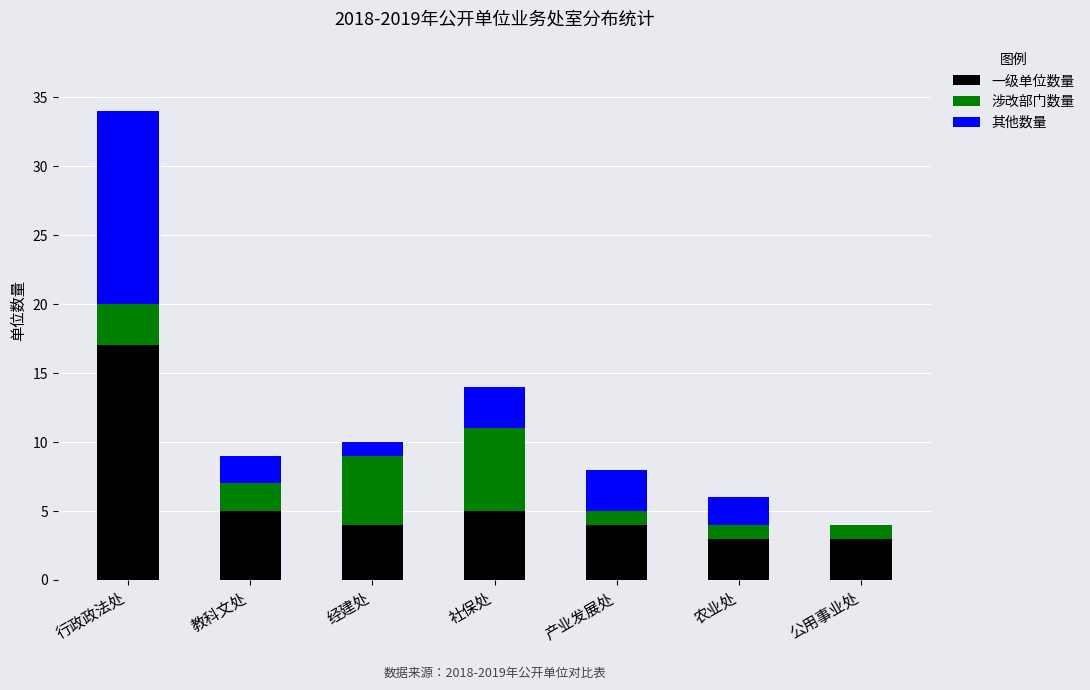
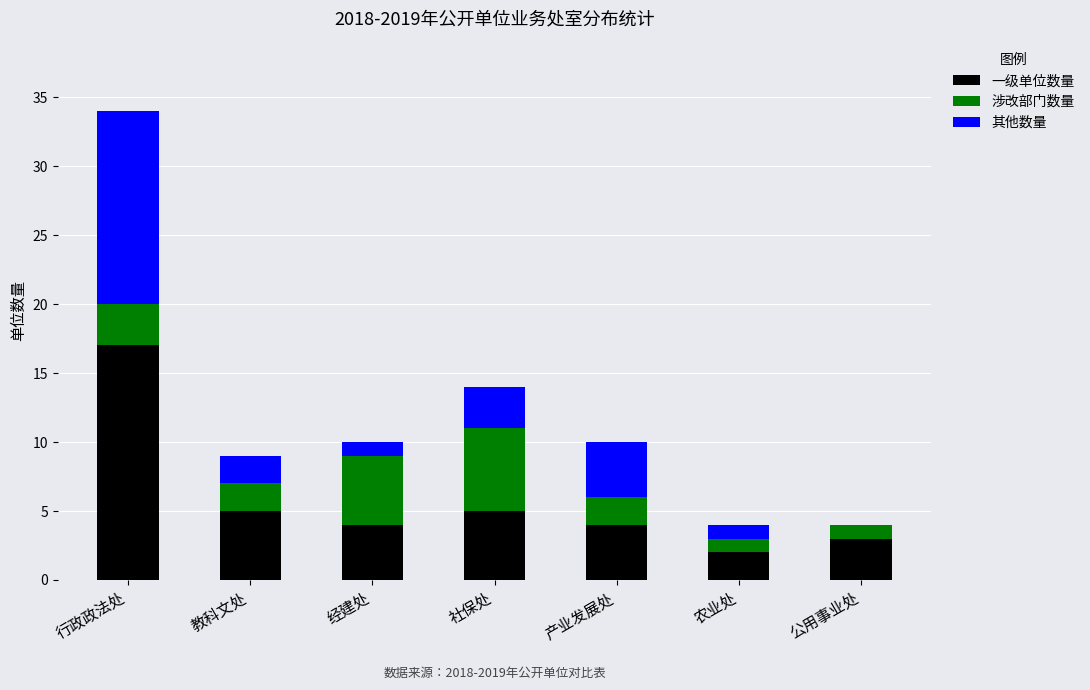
  {
    "一级单位数量": {
      "行政政法处": 17,
      "教科文处": 5,
      "经建处": 4,
      "社保处": 5,
      "产业发展处": 4,
-     "农业处": 3,
+     "农业处": 2,
      "公用事业处": 3
    },
    "涉改部门数量": {
      "行政政法处": 3,
      "教科文处": 2,
      "经建处": 5,
      "社保处": 6,
-     "产业发展处": 1,
+     "产业发展处": 2,
      "农业处": 1,
      "公用事业处": 1
    },
    "其他数量": {
      "行政政法处": 14,
      "教科文处": 2,
      "经建处": 1,
      "社保处": 3,
-     "产业发展处": 3,
-     "农业处": 2,
+     "产业发展处": 4,
+     "农业处": 1,
      "公用事业处": 0
    }
  }
